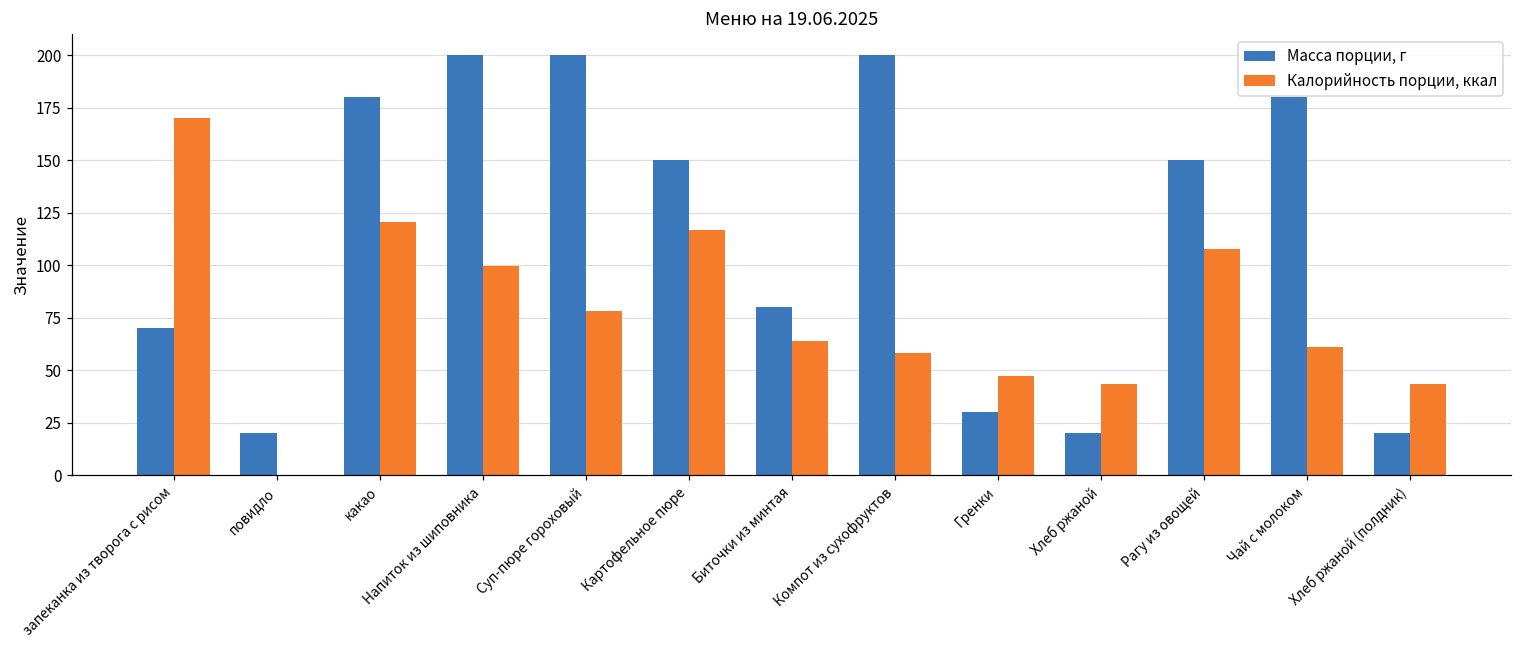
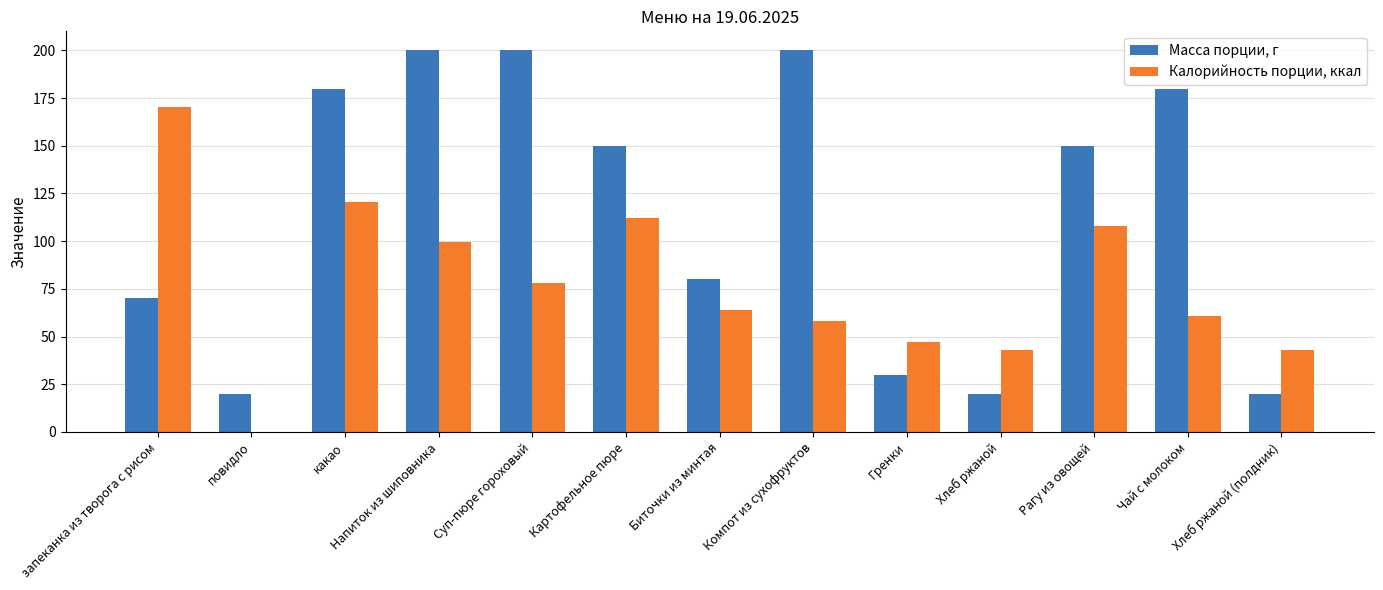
  {
    "Масса порции, г": {
      "запеканка из творога с рисом": 70,
      "повидло": 20,
      "какао": 180,
      "Напиток из шиповника": 200,
      "Суп-пюре гороховый": 200,
      "Картофельное пюре": 150,
      "Биточки из минтая": 80,
      "Компот из сухофруктов": 200,
      "Гренки": 30,
      "Хлеб ржаной": 20,
      "Рагу из овощей": 150,
      "Чай с молоком": 180,
      "Хлеб ржаной (полдник)": 20
    },
    "Калорийность порции, ккал": {
      "запеканка из творога с рисом": 170,
      "повидло": 0,
      "какао": 121,
      "Напиток из шиповника": 99,
      "Суп-пюре гороховый": 78,
-     "Картофельное пюре": 117,
+     "Картофельное пюре": 112,
      "Биточки из минтая": 64,
      "Компот из сухофруктов": 58,
      "Гренки": 47,
      "Хлеб ржаной": 43,
      "Рагу из овощей": 108,
      "Чай с молоком": 61,
      "Хлеб ржаной (полдник)": 43
    }
  }
